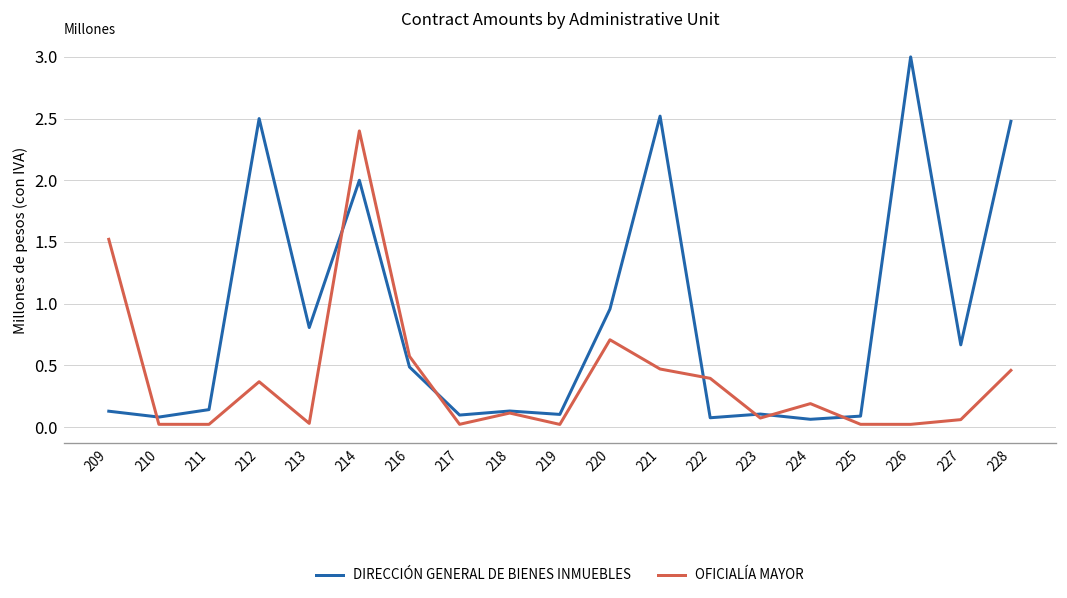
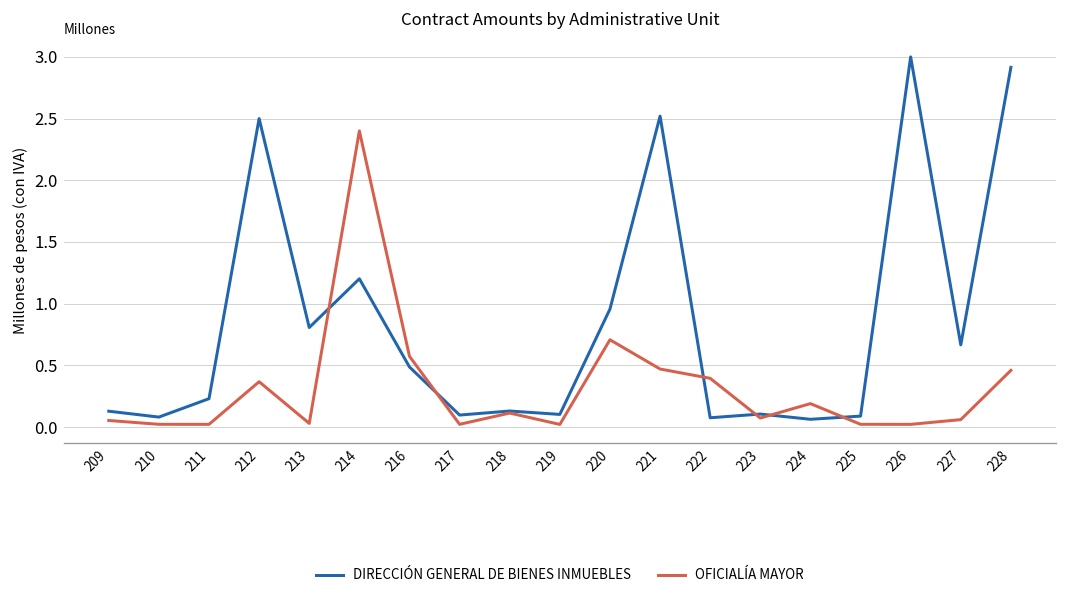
  {
    "DIRECCIÓN GENERAL DE BIENES INMUEBLES": {
      "209": 0.13,
      "210": 0.08,
-     "211": 0.14,
+     "211": 0.23,
      "212": 2.50,
      "213": 0.81,
-     "214": 2.00,
+     "214": 1.20,
      "216": 0.49,
      "217": 0.10,
      "219": 0.10,
      "220": 0.96,
      "221": 2.52,
      "222": 0.08,
      "223": 0.10,
      "224": 0.06,
      "225": 0.09,
      "226": 3.00,
      "227": 0.67,
-     "228": 2.48
+     "228": 2.92
    },
    "OFICIALÍA MAYOR": {
-     "209": 1.52,
+     "209": 0.05,
      "210": 0.02,
      "211": 0.02,
      "212": 0.37,
      "213": 0.03,
      "214": 2.40,
      "216": 0.57,
      "217": 0.02,
      "219": 0.02,
      "220": 0.71,
      "221": 0.47,
      "222": 0.39,
      "223": 0.07,
      "224": 0.19,
      "225": 0.02,
      "226": 0.02,
      "227": 0.06,
      "228": 0.46
    }
  }
